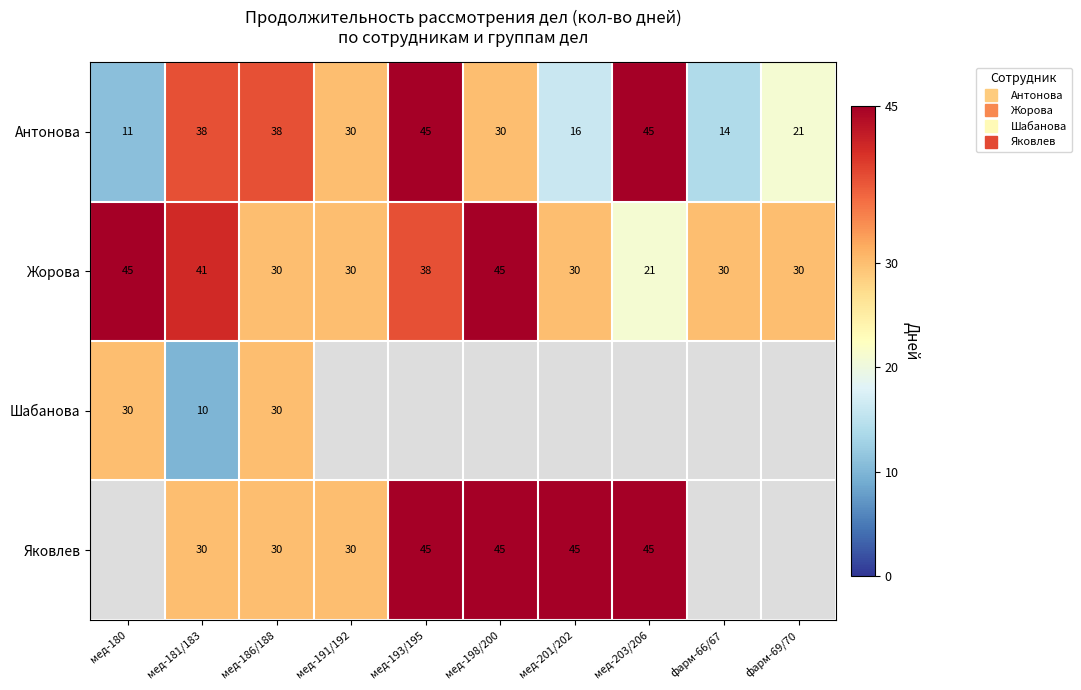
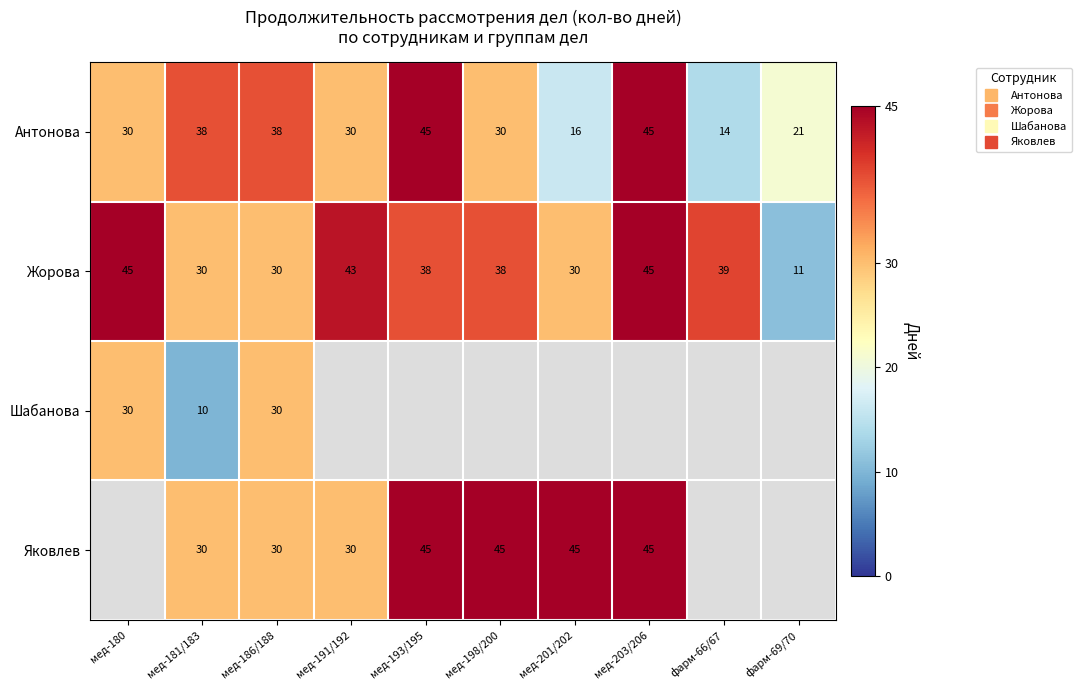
  {
    "Антонова": {
-     "мед-180": 11,
+     "мед-180": 30,
      "мед-181/183": 38,
      "мед-186/188": 38,
      "мед-191/192": 30,
      "мед-193/195": 45,
      "мед-198/200": 30,
      "мед-201/202": 16,
      "мед-203/206": 45,
      "фарм-66/67": 14,
      "фарм-69/70": 21
    },
    "Жорова": {
      "мед-180": 45,
-     "мед-181/183": 41,
+     "мед-181/183": 30,
      "мед-186/188": 30,
-     "мед-191/192": 30,
+     "мед-191/192": 43,
      "мед-193/195": 38,
-     "мед-198/200": 45,
+     "мед-198/200": 38,
      "мед-201/202": 30,
-     "мед-203/206": 21,
-     "фарм-66/67": 30,
-     "фарм-69/70": 30
+     "мед-203/206": 45,
+     "фарм-66/67": 39,
+     "фарм-69/70": 11
    },
    "Шабанова": {
      "мед-180": 30,
      "мед-181/183": 10,
      "мед-186/188": 30
    },
    "Яковлев": {
      "мед-181/183": 30,
      "мед-186/188": 30,
      "мед-191/192": 30,
      "мед-193/195": 45,
      "мед-198/200": 45,
      "мед-201/202": 45,
      "мед-203/206": 45
    }
  }
